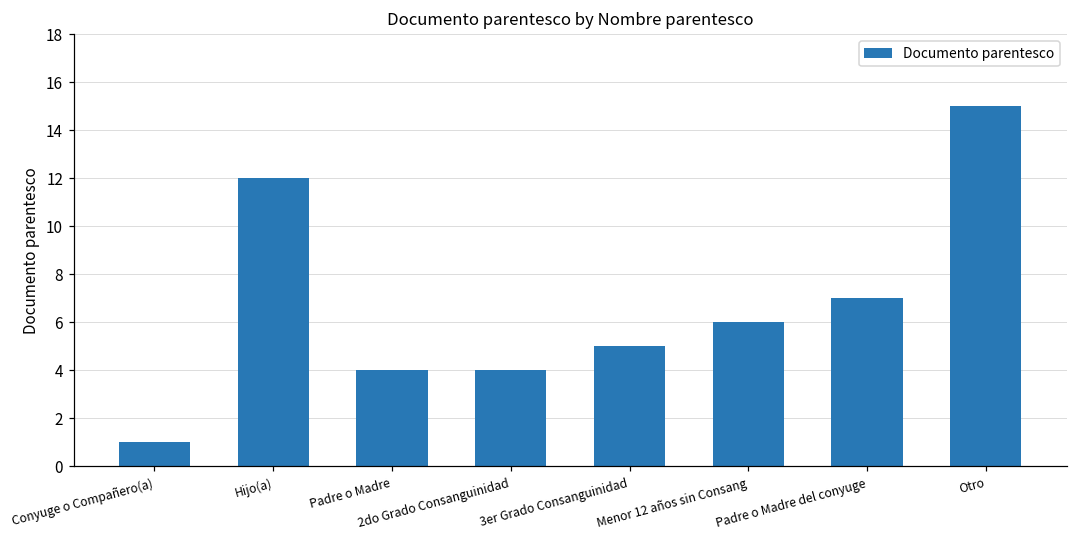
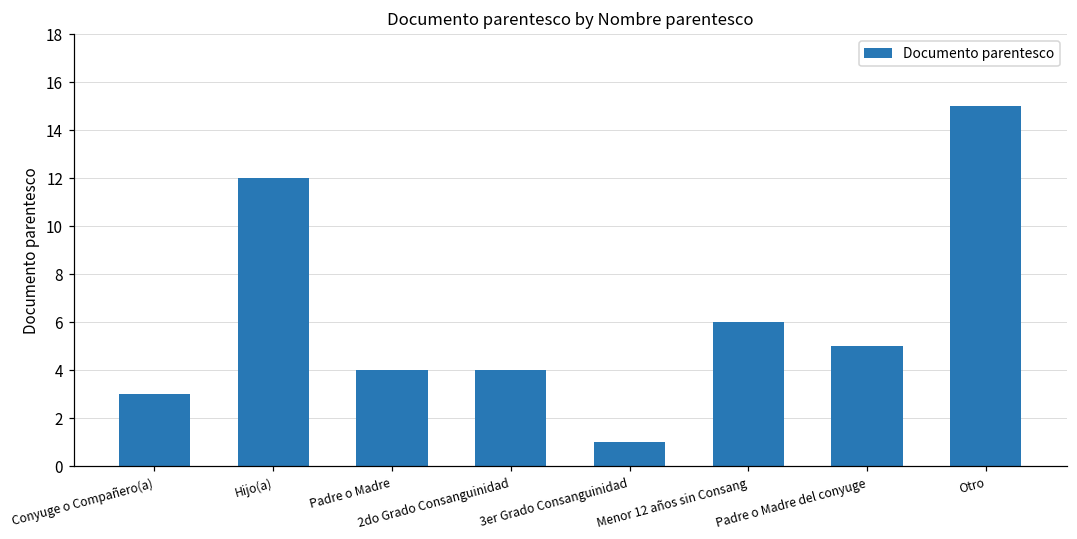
  {
-   "Conyuge o Compañero(a)": 1,
+   "Conyuge o Compañero(a)": 3,
    "Hijo(a)": 12,
    "Padre o Madre": 4,
    "2do Grado Consanguinidad": 4,
-   "3er Grado Consanguinidad": 5,
+   "3er Grado Consanguinidad": 1,
    "Menor 12 años sin Consang": 6,
-   "Padre o Madre del conyuge": 7,
+   "Padre o Madre del conyuge": 5,
    "Otro": 15
  }
